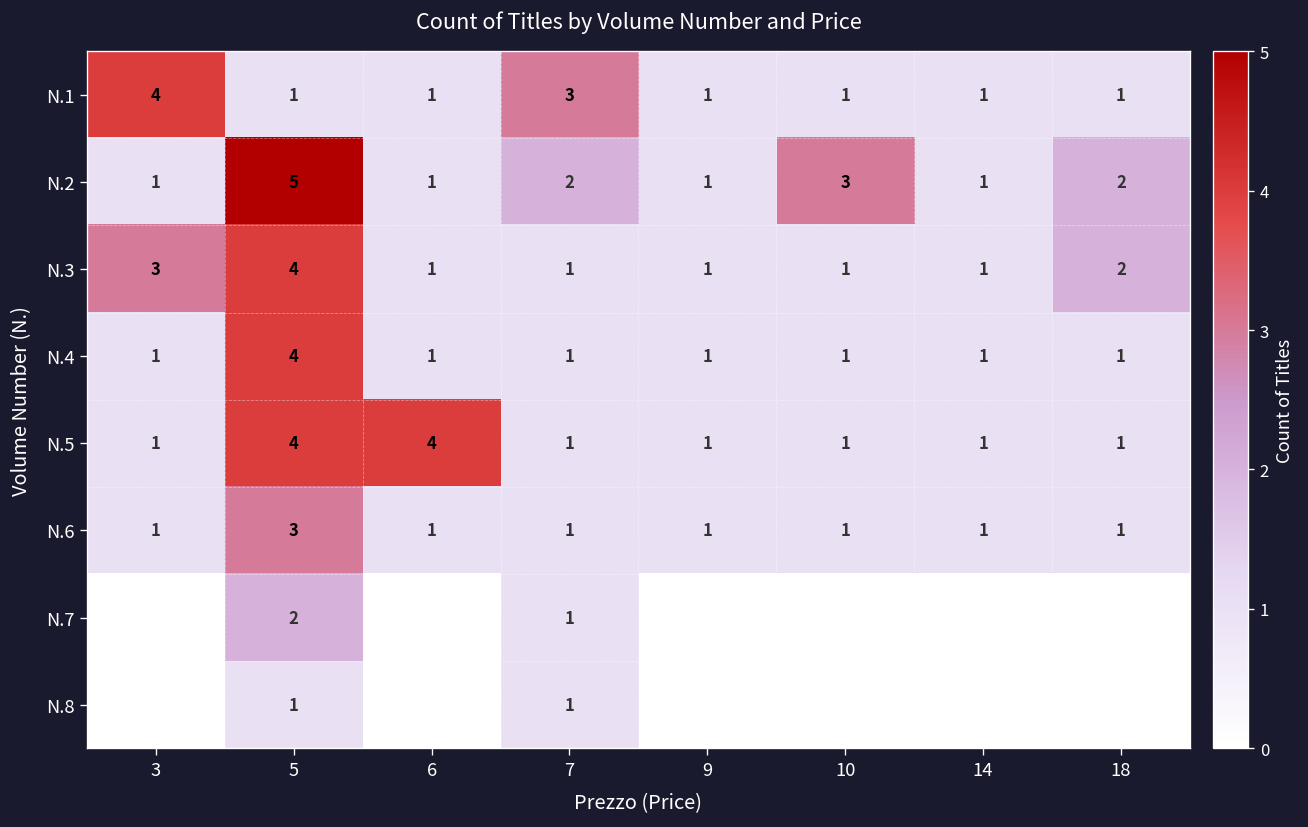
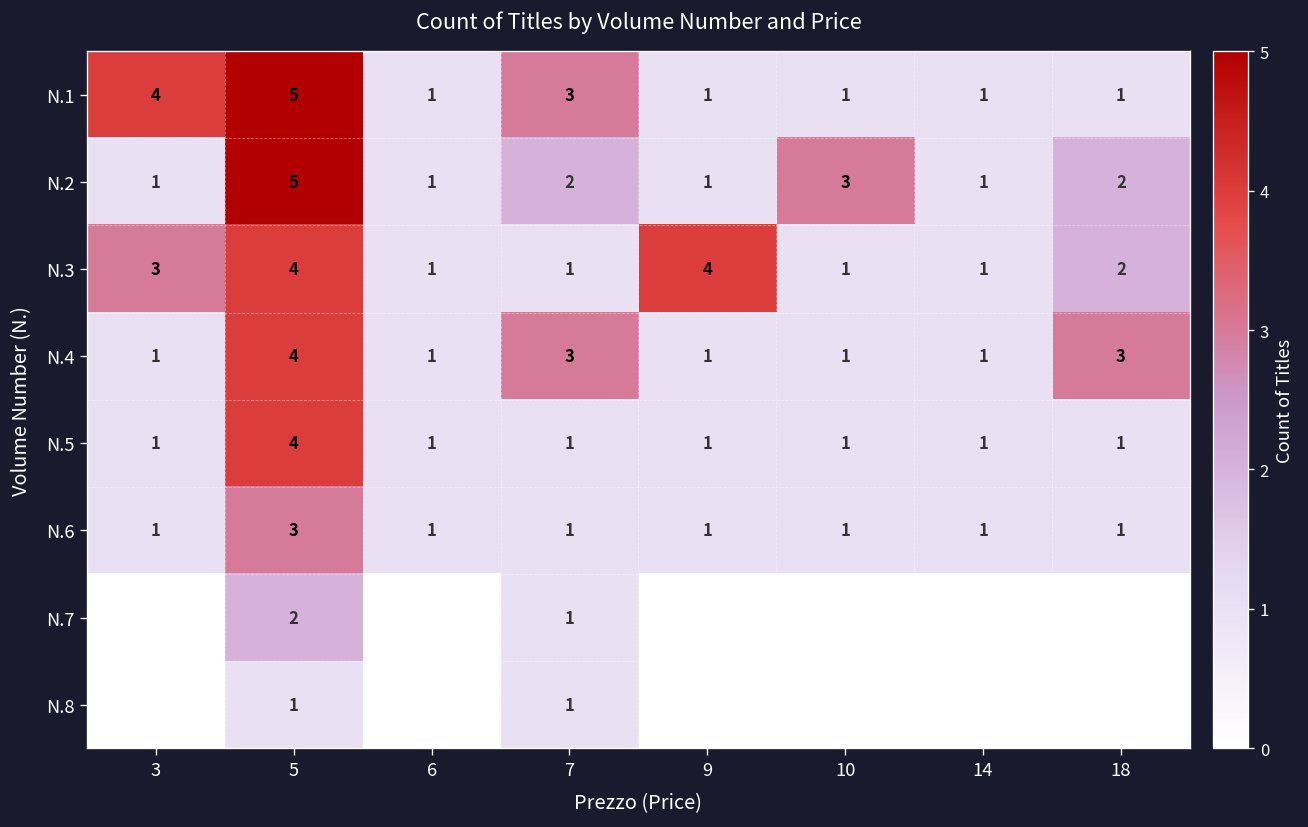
  {
    "N.1": {
      "3": 4,
-     "5": 1,
+     "5": 5,
      "6": 1,
      "7": 3,
      "9": 1,
      "10": 1,
      "14": 1,
      "18": 1
    },
    "N.2": {
      "3": 1,
      "5": 5,
      "6": 1,
      "7": 2,
      "9": 1,
      "10": 3,
      "14": 1,
      "18": 2
    },
    "N.3": {
      "3": 3,
      "5": 4,
      "6": 1,
      "7": 1,
-     "9": 1,
+     "9": 4,
      "10": 1,
      "14": 1,
      "18": 2
    },
    "N.4": {
      "3": 1,
      "5": 4,
      "6": 1,
-     "7": 1,
+     "7": 3,
      "9": 1,
      "10": 1,
      "14": 1,
-     "18": 1
+     "18": 3
    },
    "N.5": {
      "3": 1,
      "5": 4,
-     "6": 4,
+     "6": 1,
      "7": 1,
      "9": 1,
      "10": 1,
      "14": 1,
      "18": 1
    },
    "N.6": {
      "3": 1,
      "5": 3,
      "6": 1,
      "7": 1,
      "9": 1,
      "10": 1,
      "14": 1,
      "18": 1
    },
    "N.7": {
      "5": 2,
      "7": 1
    },
    "N.8": {
      "5": 1,
      "7": 1
    }
  }
